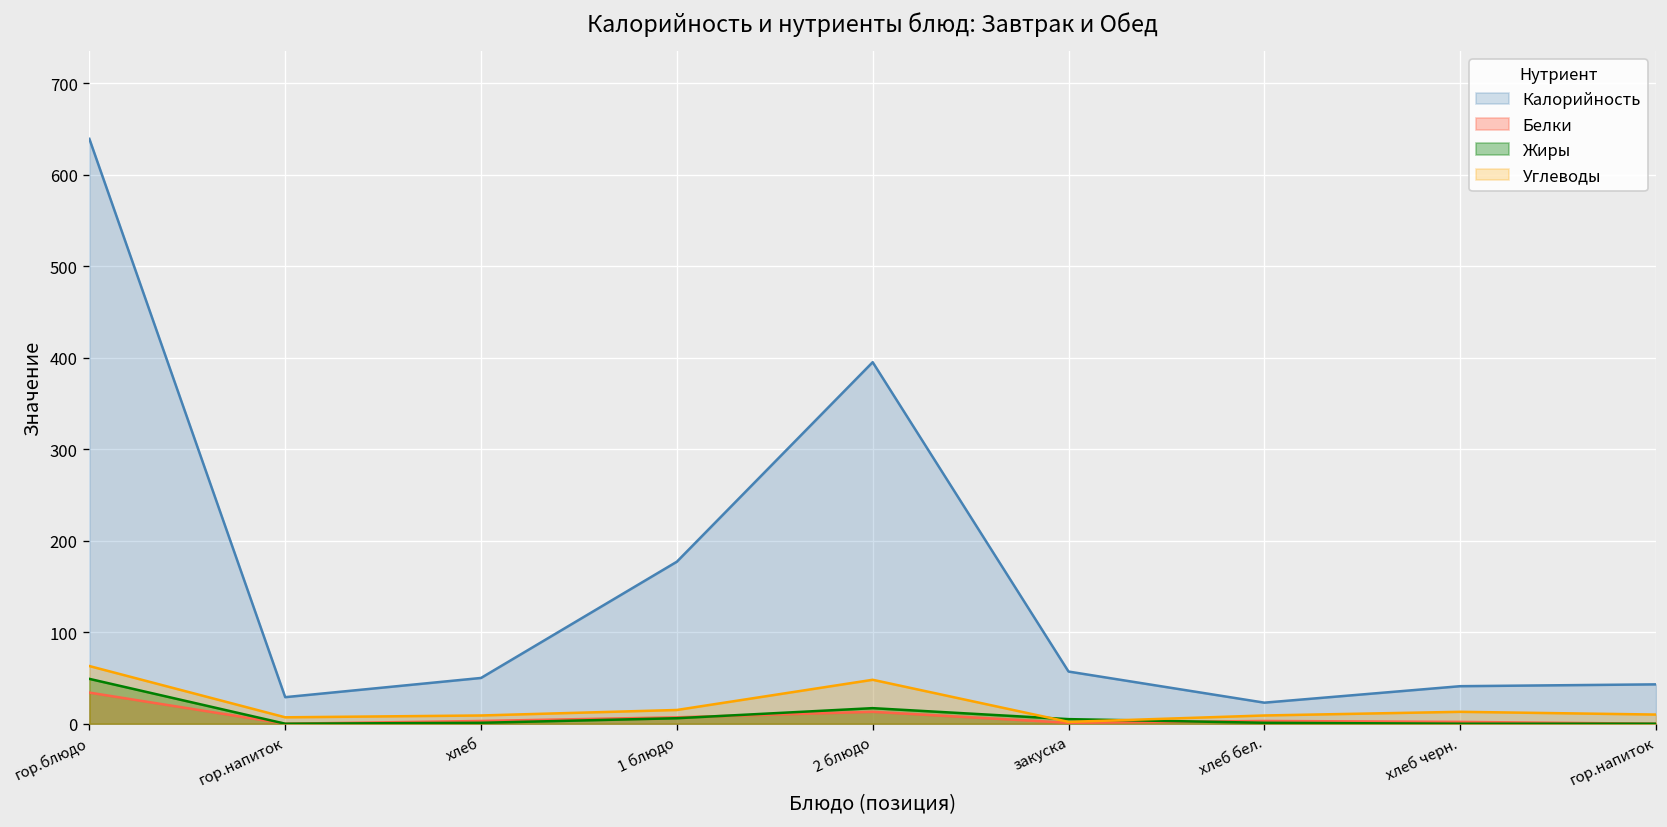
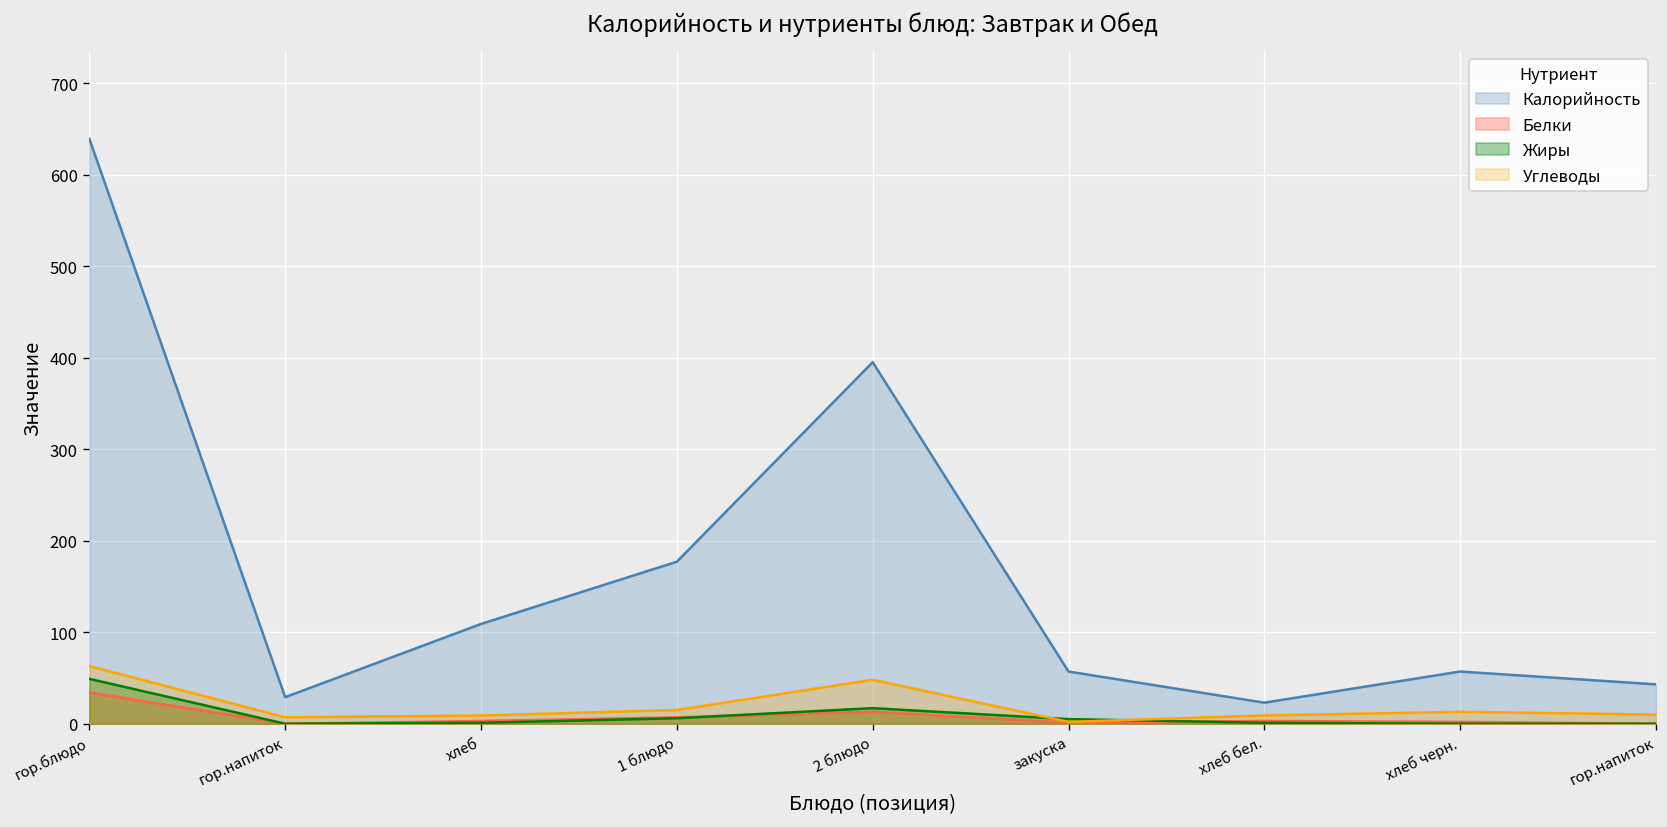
  {
    "Калорийность": {
      "гор.блюдо": 640,
-     "хлеб": 50,
+     "хлеб": 110,
      "1 блюдо": 180,
      "2 блюдо": 400,
      "закуска": 60,
      "хлеб бел.": 20,
-     "хлеб черн.": 40
+     "хлеб черн.": 60
    },
    "Жиры": {
      "гор.блюдо": 50,
      "2 блюдо": 20
    }
  }
